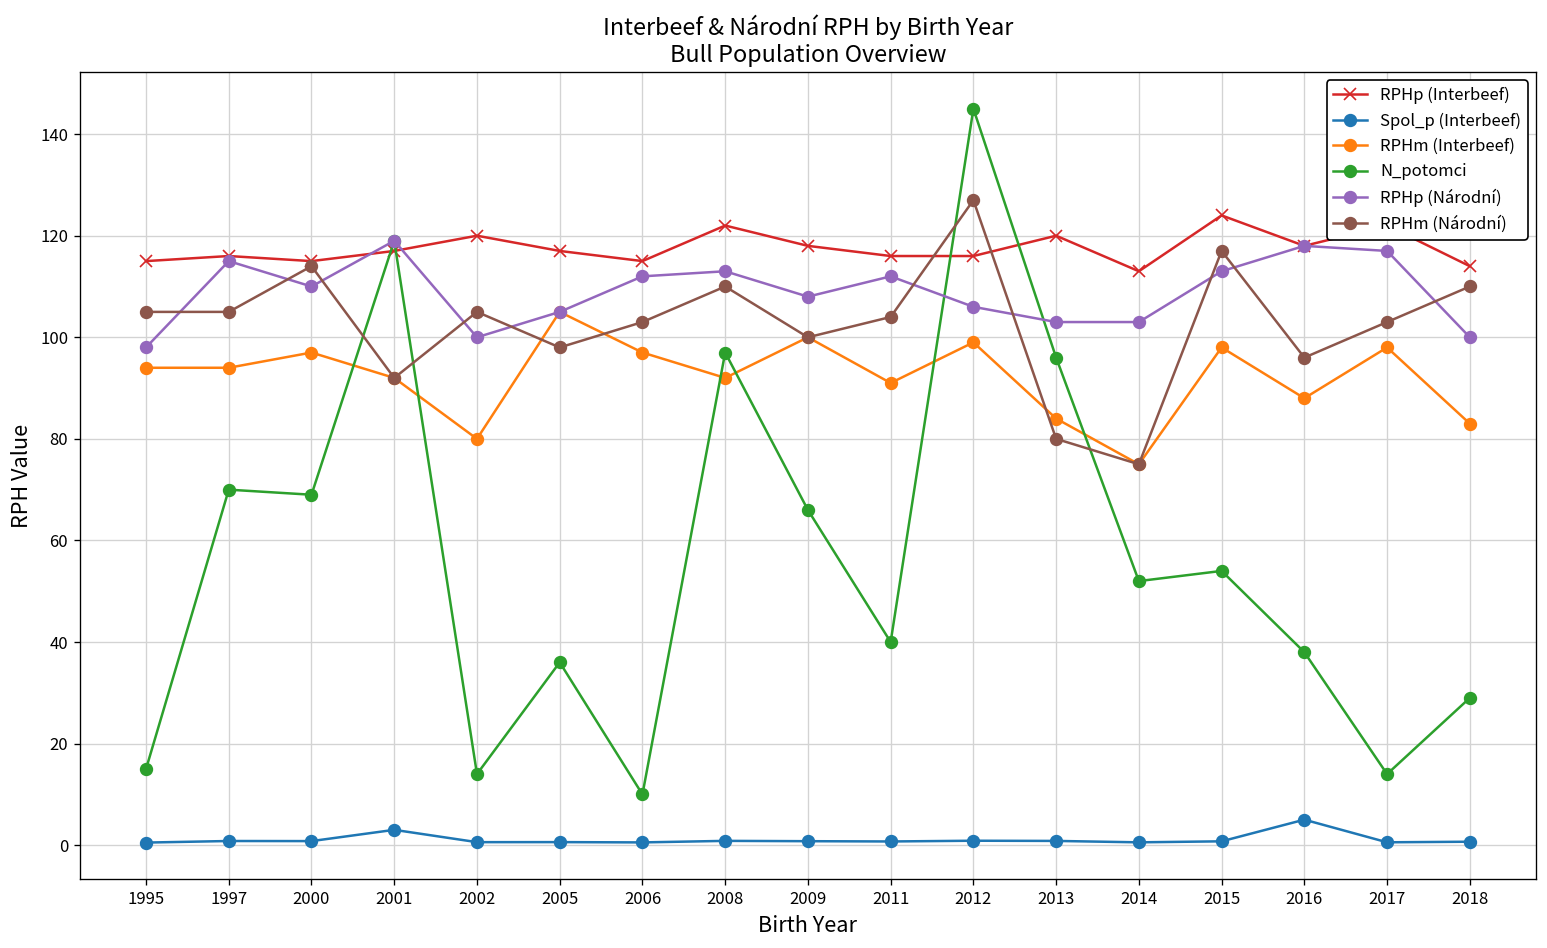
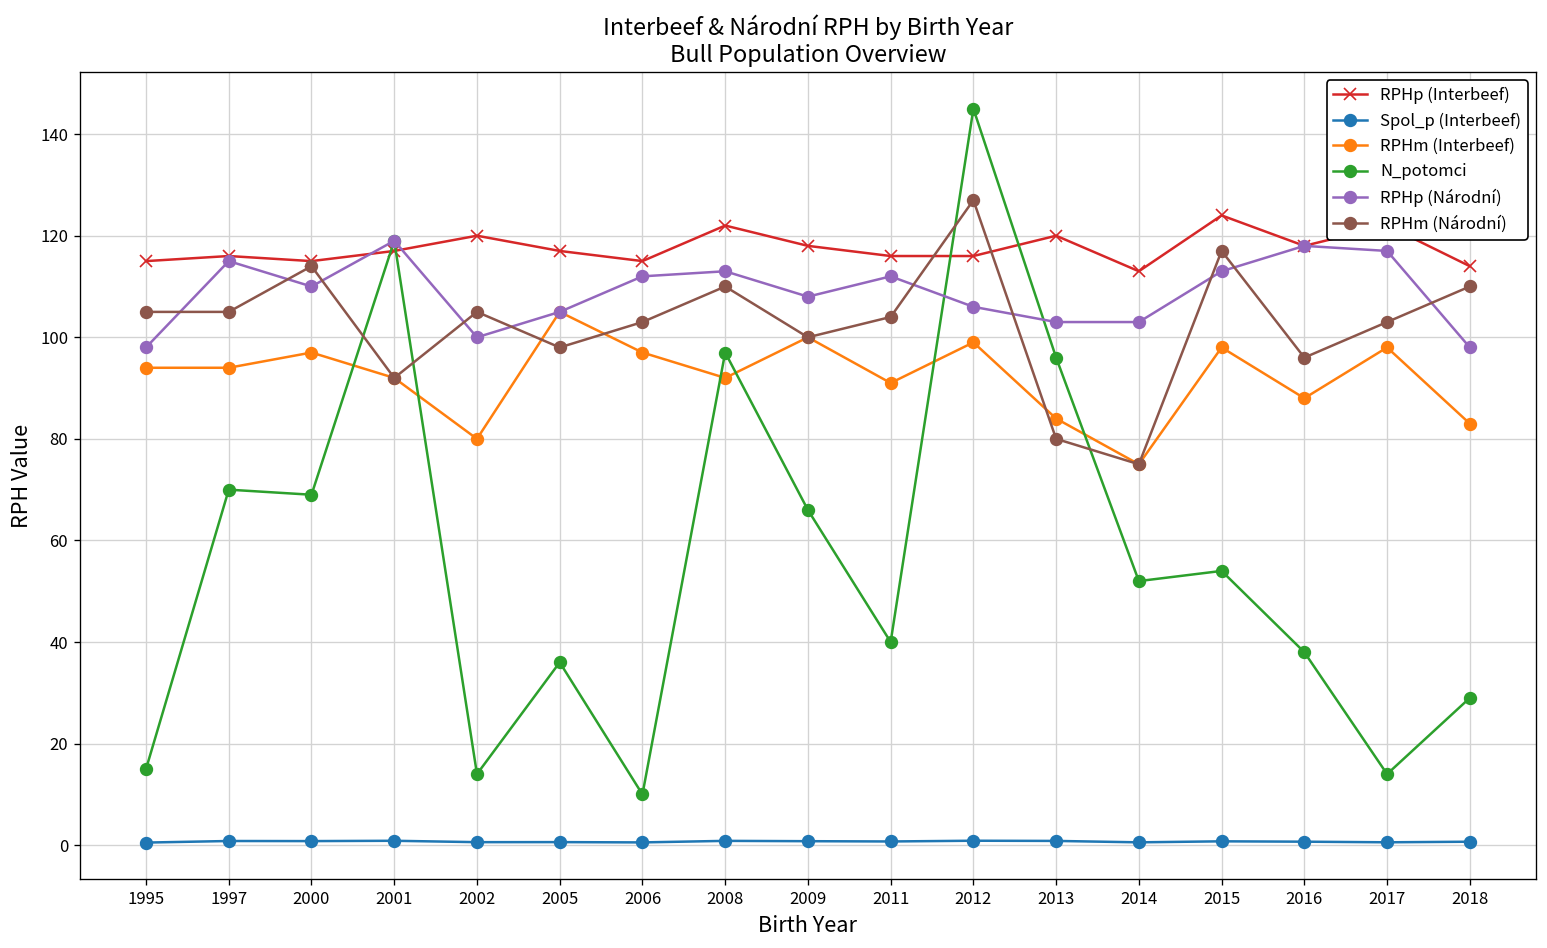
  {
    "RPHp (Interbeef)": {
      "1995": 115,
      "1997": 116,
      "2000": 115,
      "2001": 117,
      "2002": 120,
      "2005": 117,
      "2006": 115,
      "2008": 122,
      "2009": 118,
      "2011": 116,
      "2012": 116,
      "2013": 120,
      "2014": 113,
      "2015": 124,
      "2018": 114
    },
    "Spol_p (Interbeef)": {
      "1995": 1,
      "1997": 1,
      "2000": 1,
-     "2001": 3,
+     "2001": 1,
      "2002": 1,
      "2005": 1,
      "2006": 1,
      "2008": 1,
      "2009": 1,
      "2011": 1,
      "2012": 1,
      "2013": 1,
      "2014": 1,
      "2015": 1,
-     "2016": 5,
+     "2016": 1,
      "2017": 1,
      "2018": 1
    },
    "RPHm (Interbeef)": {
      "1995": 94,
      "1997": 94,
      "2000": 97,
      "2002": 80,
      "2006": 97,
      "2008": 92,
      "2011": 91,
      "2012": 99,
      "2013": 84,
      "2015": 98,
      "2016": 88,
      "2017": 98,
      "2018": 83
    },
    "N_potomci": {
      "1995": 15,
      "1997": 70,
      "2000": 69,
      "2002": 14,
      "2005": 36,
      "2006": 10,
      "2008": 97,
      "2009": 66,
      "2011": 40,
      "2012": 145,
      "2013": 96,
      "2014": 52,
      "2015": 54,
      "2016": 38,
      "2017": 14,
      "2018": 29
    },
    "RPHp (Národní)": {
      "1995": 98,
      "1997": 115,
      "2000": 110,
      "2002": 100,
      "2006": 112,
      "2008": 113,
      "2009": 108,
      "2011": 112,
      "2012": 106,
      "2013": 103,
      "2014": 103,
      "2015": 113,
      "2017": 117,
-     "2018": 100
+     "2018": 98
    },
    "RPHm (Národní)": {
      "1995": 105,
      "1997": 105,
      "2000": 114,
      "2002": 105,
      "2005": 98,
      "2006": 103,
      "2008": 110,
      "2011": 104,
      "2012": 127,
      "2013": 80,
      "2015": 117,
      "2016": 96,
      "2017": 103,
      "2018": 110
    }
  }
